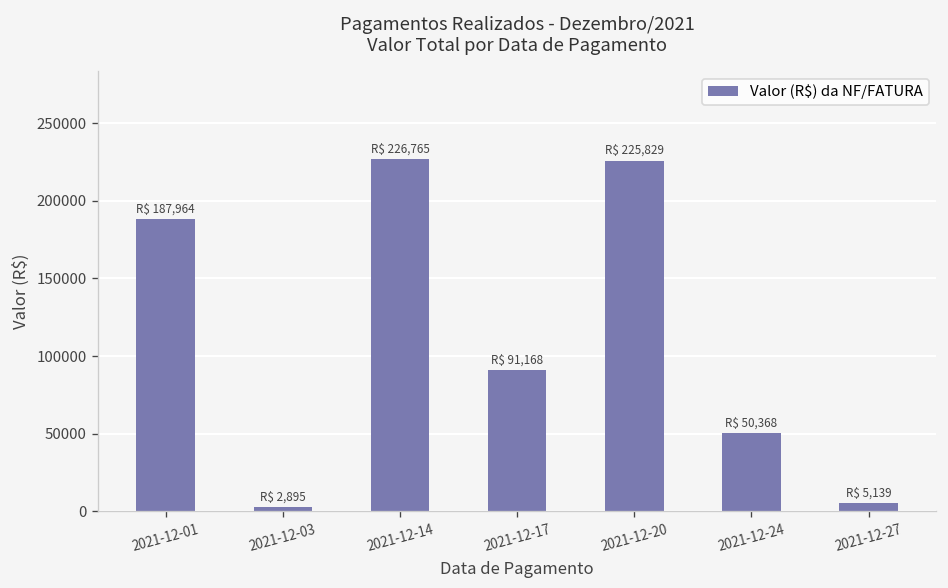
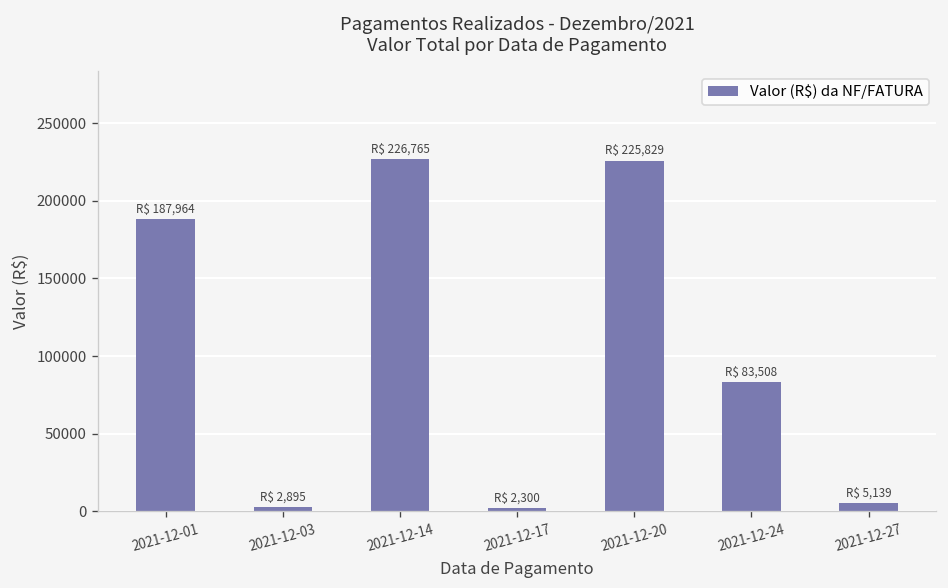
  {
    "2021-12-01": "187,964",
    "2021-12-03": "2,895",
    "2021-12-14": "226,765",
-   "2021-12-17": "91,168",
+   "2021-12-17": "2,300",
    "2021-12-20": "225,829",
-   "2021-12-24": "50,368",
+   "2021-12-24": "83,508",
    "2021-12-27": "5,139"
  }
